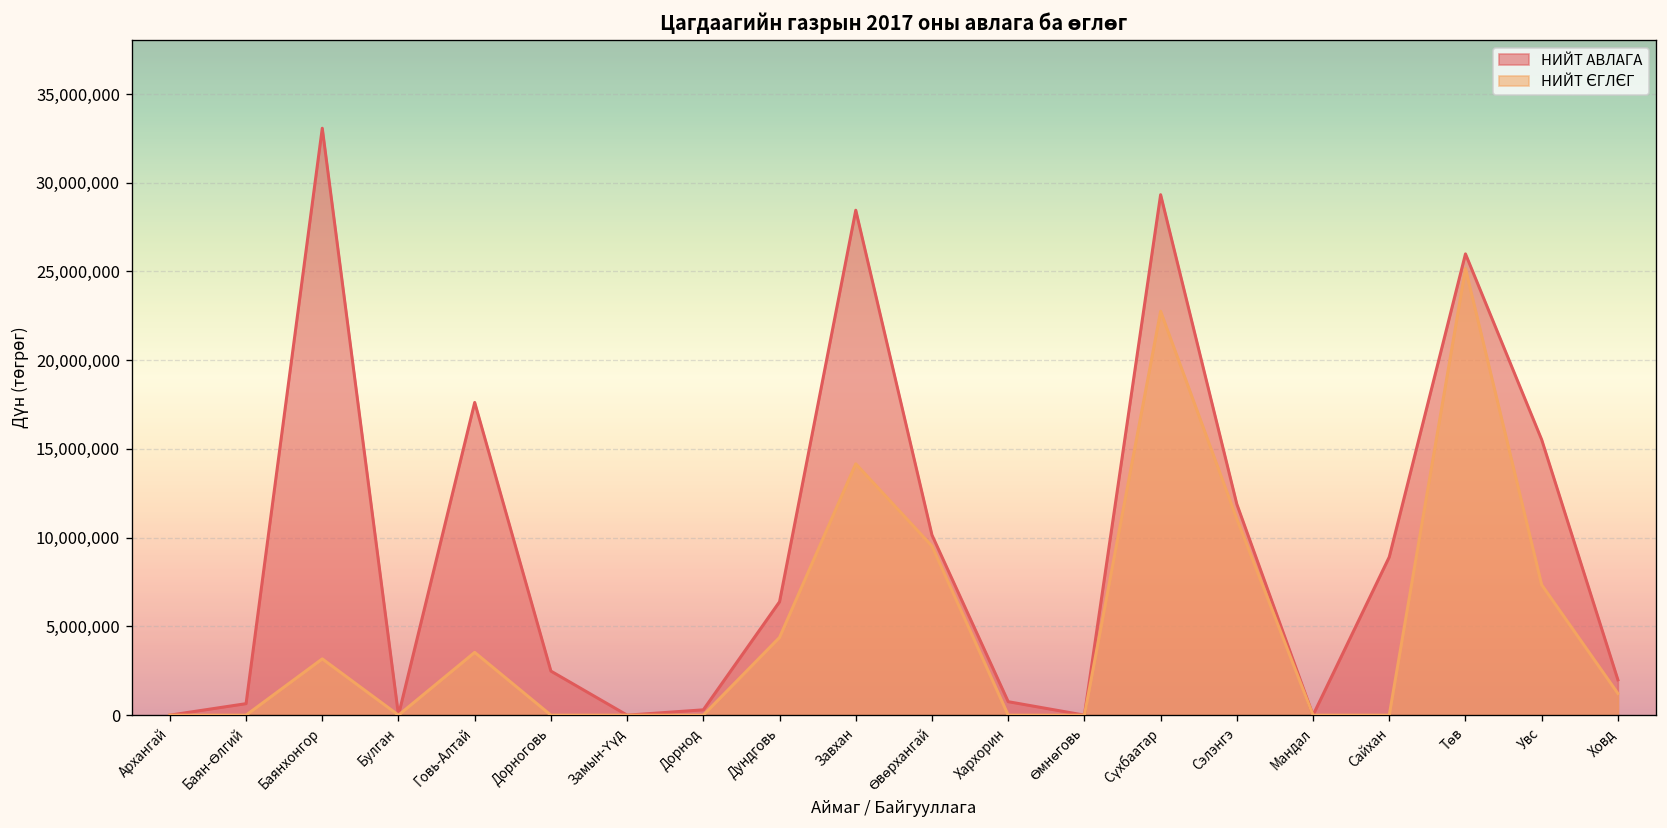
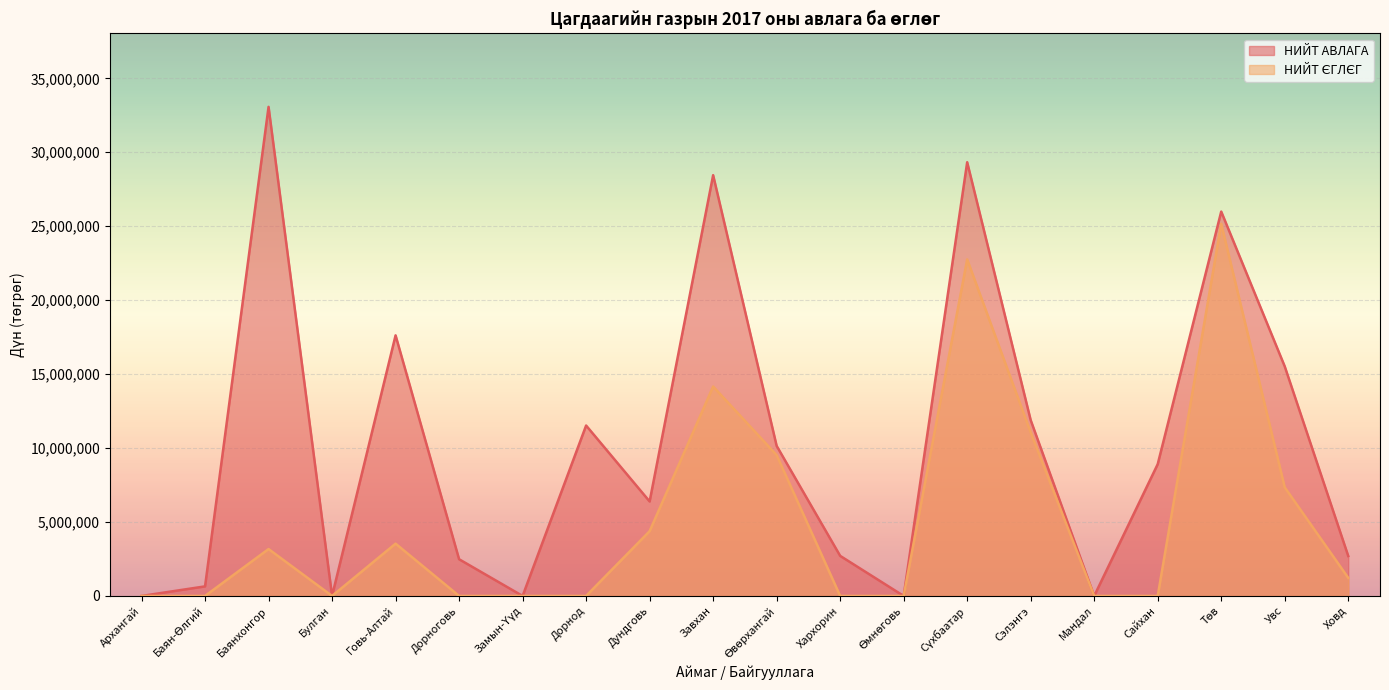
  {
    "НИЙТ АВЛАГА": {
      "Баян-Өлгий": "600,000",
      "Баянхонгор": "33,100,000",
      "Говь-Алтай": "17,600,000",
      "Дорноговь": "2,500,000",
-     "Дорнод": "300,000",
+     "Дорнод": "11,500,000",
      "Дундговь": "6,400,000",
      "Завхан": "28,500,000",
      "Өвөрхангай": "10,100,000",
-     "Хархорин": "800,000",
+     "Хархорин": "2,700,000",
      "Сүхбаатар": "29,300,000",
      "Сэлэнгэ": "11,900,000",
      "Сайхан": "8,900,000",
      "Төв": "26,000,000",
      "Увс": "15,500,000",
-     "Ховд": "2,000,000"
+     "Ховд": "2,700,000"
    },
    "НИЙТ ЄГЛЄГ": {
      "Баян-Өлгий": "0",
      "Баянхонгор": "3,200,000",
      "Говь-Алтай": "3,500,000",
      "Дорноговь": "0",
      "Дорнод": "0",
      "Дундговь": "4,400,000",
      "Завхан": "14,200,000",
      "Өвөрхангай": "9,500,000",
      "Хархорин": "0",
      "Сүхбаатар": "22,800,000",
      "Сэлэнгэ": "11,100,000",
      "Сайхан": "0",
      "Төв": "25,200,000",
      "Увс": "7,300,000",
      "Ховд": "1,200,000"
    }
  }
